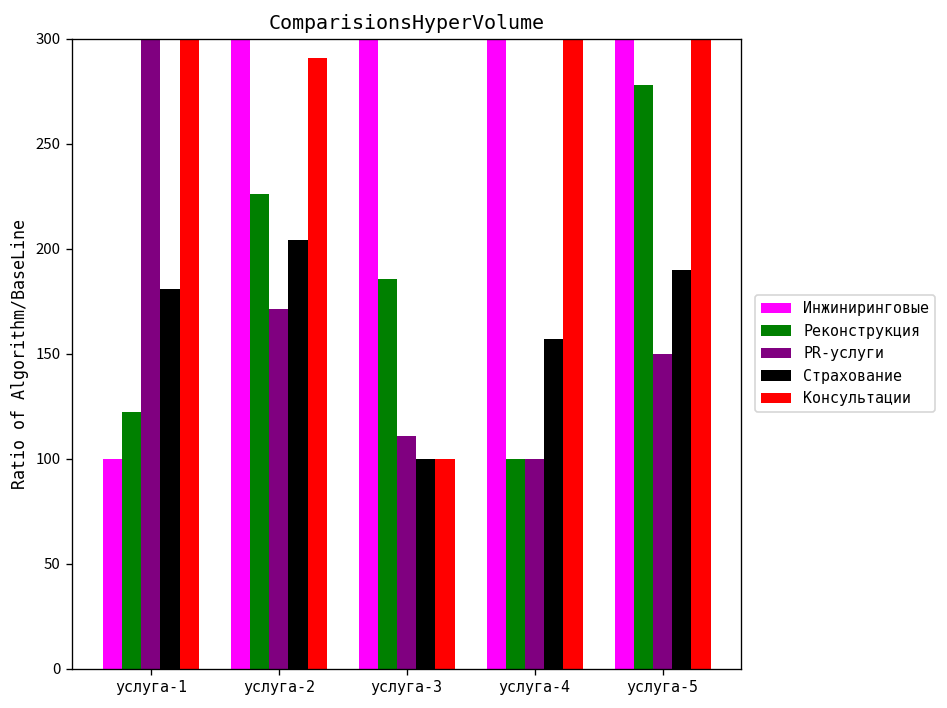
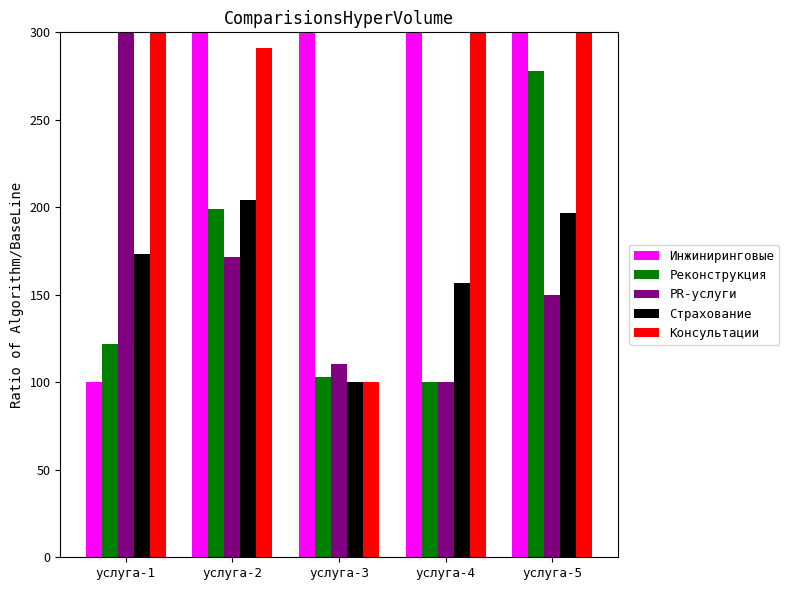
  {
    "Инжиниринговые": {
      "услуга-1": 100
    },
    "Реконструкция": {
      "услуга-1": 122,
-     "услуга-2": 226,
-     "услуга-3": 186,
+     "услуга-2": 199,
+     "услуга-3": 103,
      "услуга-4": 100,
      "услуга-5": 278
    },
    "PR-услуги": {
      "услуга-2": 172,
      "услуга-3": 111,
      "услуга-4": 100,
      "услуга-5": 150
    },
    "Страхование": {
-     "услуга-1": 181,
+     "услуга-1": 173,
      "услуга-2": 204,
      "услуга-3": 100,
      "услуга-4": 157,
-     "услуга-5": 190
+     "услуга-5": 197
    },
    "Консультации": {
      "услуга-2": 291,
      "услуга-3": 100
    }
  }
